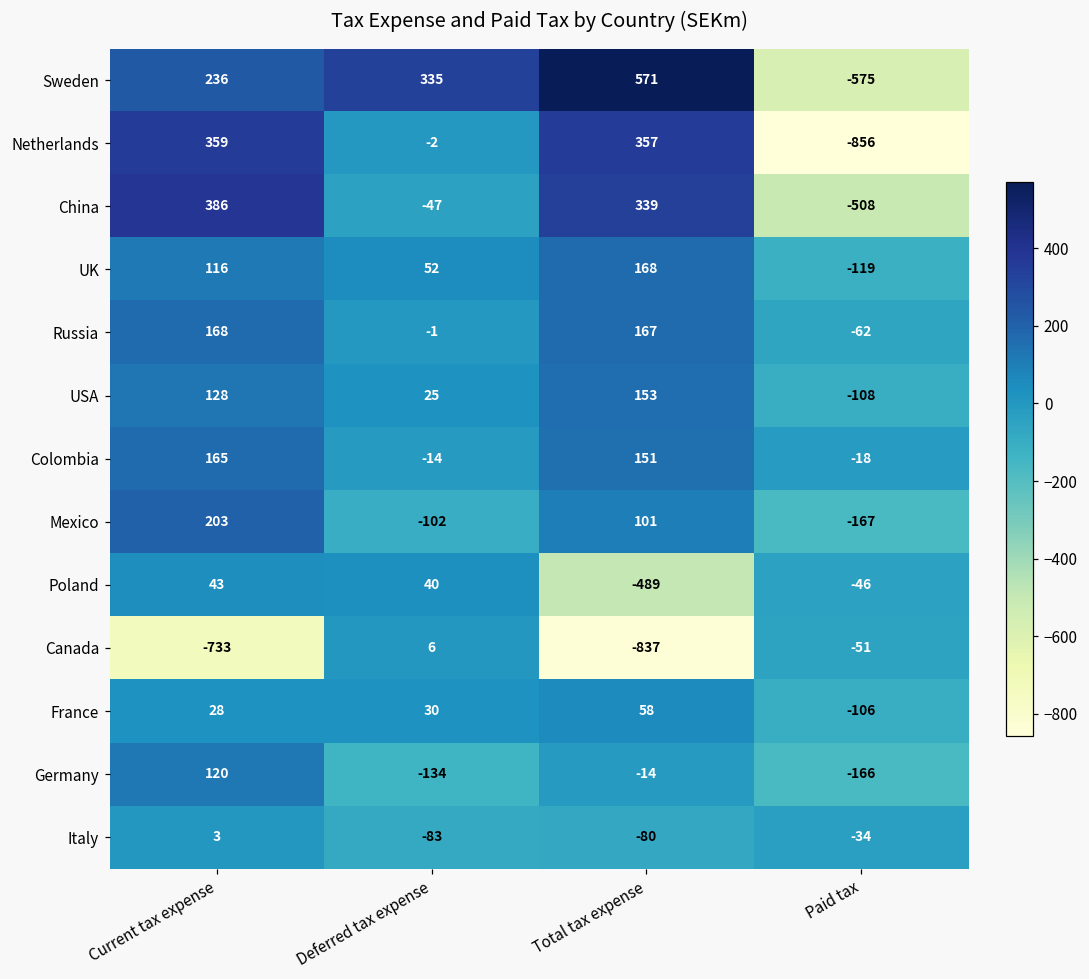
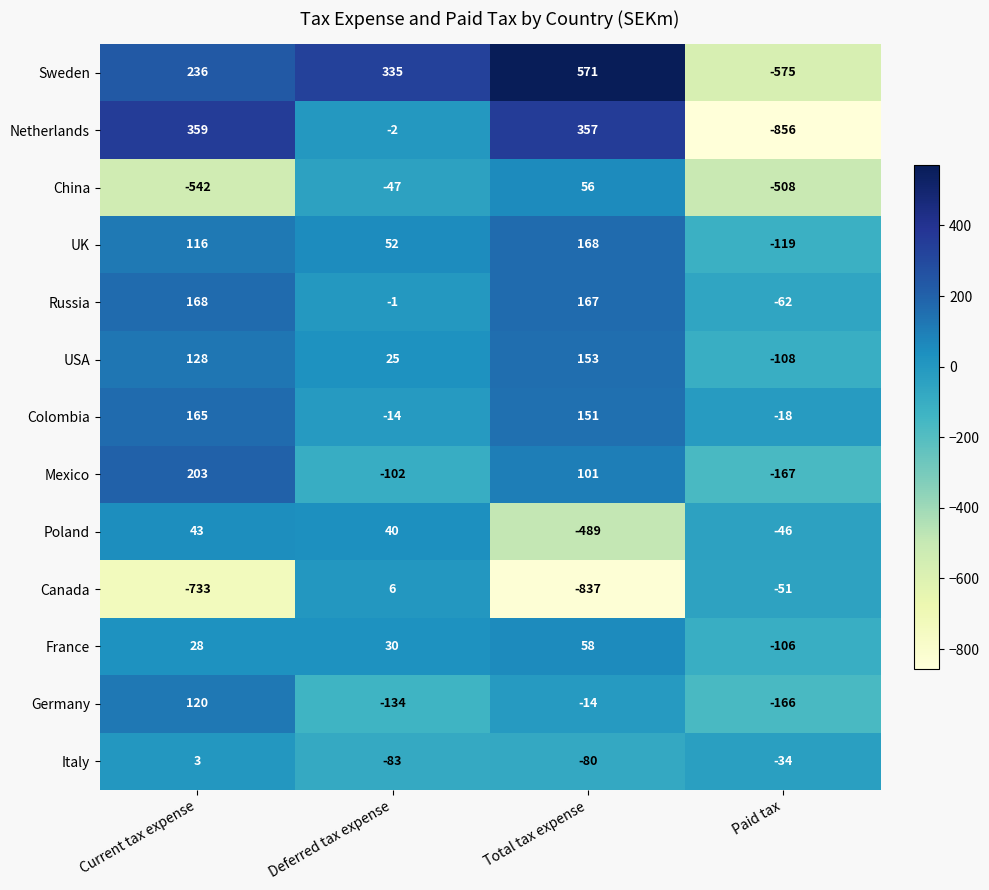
  {
    "Sweden": {
      "Current tax expense": 236,
      "Deferred tax expense": 335,
      "Total tax expense": 571,
      "Paid tax": -575
    },
    "Netherlands": {
      "Current tax expense": 359,
      "Deferred tax expense": -2,
      "Total tax expense": 357,
      "Paid tax": -856
    },
    "China": {
-     "Current tax expense": 386,
+     "Current tax expense": -542,
      "Deferred tax expense": -47,
-     "Total tax expense": 339,
+     "Total tax expense": 56,
      "Paid tax": -508
    },
    "UK": {
      "Current tax expense": 116,
      "Deferred tax expense": 52,
      "Total tax expense": 168,
      "Paid tax": -119
    },
    "Russia": {
      "Current tax expense": 168,
      "Deferred tax expense": -1,
      "Total tax expense": 167,
      "Paid tax": -62
    },
    "USA": {
      "Current tax expense": 128,
      "Deferred tax expense": 25,
      "Total tax expense": 153,
      "Paid tax": -108
    },
    "Colombia": {
      "Current tax expense": 165,
      "Deferred tax expense": -14,
      "Total tax expense": 151,
      "Paid tax": -18
    },
    "Mexico": {
      "Current tax expense": 203,
      "Deferred tax expense": -102,
      "Total tax expense": 101,
      "Paid tax": -167
    },
    "Poland": {
      "Current tax expense": 43,
      "Deferred tax expense": 40,
      "Total tax expense": -489,
      "Paid tax": -46
    },
    "Canada": {
      "Current tax expense": -733,
      "Deferred tax expense": 6,
      "Total tax expense": -837,
      "Paid tax": -51
    },
    "France": {
      "Current tax expense": 28,
      "Deferred tax expense": 30,
      "Total tax expense": 58,
      "Paid tax": -106
    },
    "Germany": {
      "Current tax expense": 120,
      "Deferred tax expense": -134,
      "Total tax expense": -14,
      "Paid tax": -166
    },
    "Italy": {
      "Current tax expense": 3,
      "Deferred tax expense": -83,
      "Total tax expense": -80,
      "Paid tax": -34
    }
  }
